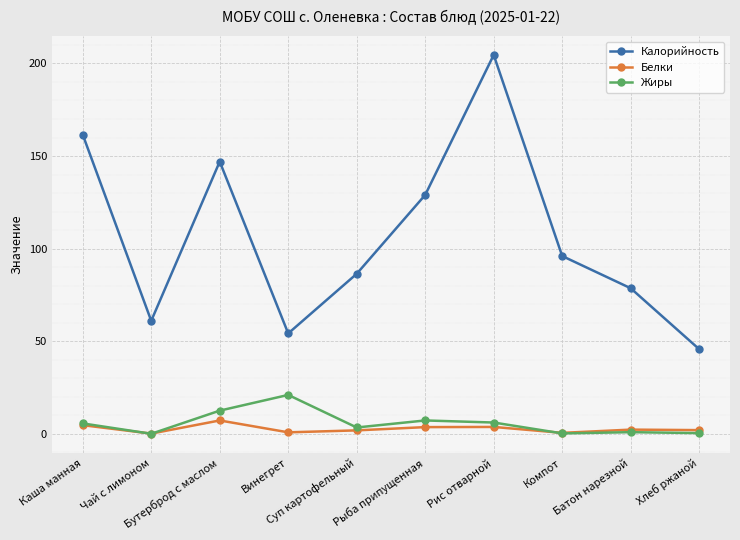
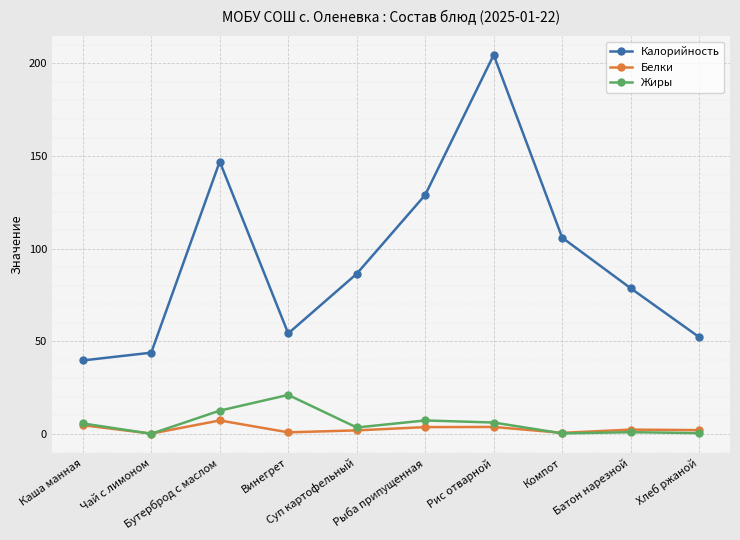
  {
    "Калорийность": {
-     "Каша манная": 162,
-     "Чай с лимоном": 61,
+     "Каша манная": 40,
+     "Чай с лимоном": 44,
      "Бутерброд с маслом": 147,
      "Винегрет": 54,
      "Суп картофельный": 86,
      "Рыба припущенная": 129,
      "Рис отварной": 205,
-     "Компот": 96,
+     "Компот": 106,
      "Батон нарезной": 79,
-     "Хлеб ржаной": 46
+     "Хлеб ржаной": 52
    },
    "Белки": {
      "Бутерброд с маслом": 7,
      "Винегрет": 1,
      "Суп картофельный": 2,
      "Рыба припущенная": 4,
      "Рис отварной": 4,
      "Батон нарезной": 2,
      "Хлеб ржаной": 2
    },
    "Жиры": {
      "Бутерброд с маслом": 13,
      "Винегрет": 21,
      "Суп картофельный": 3,
      "Рыба припущенная": 7,
      "Рис отварной": 6,
      "Батон нарезной": 1,
      "Хлеб ржаной": 0
    }
  }
